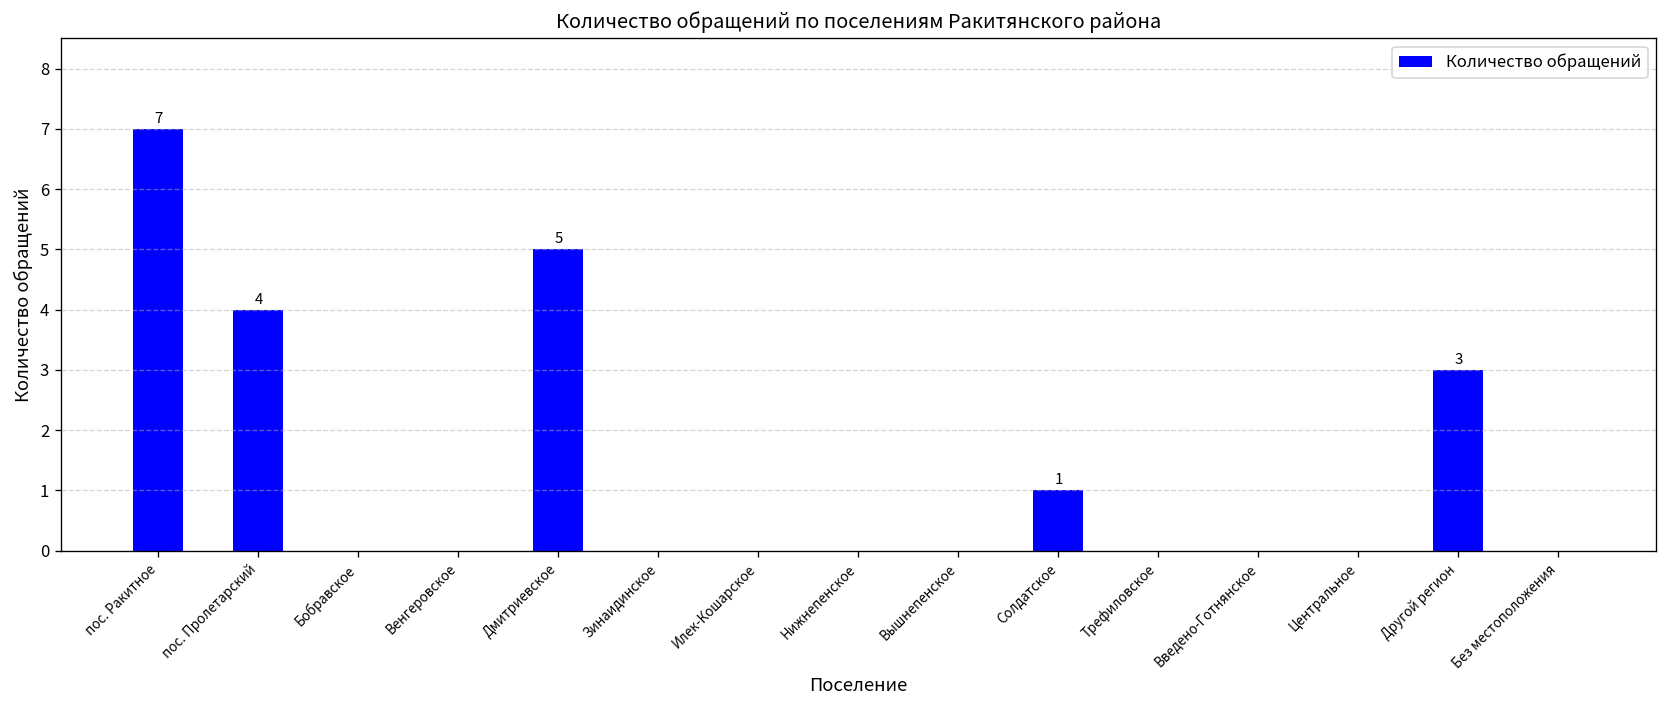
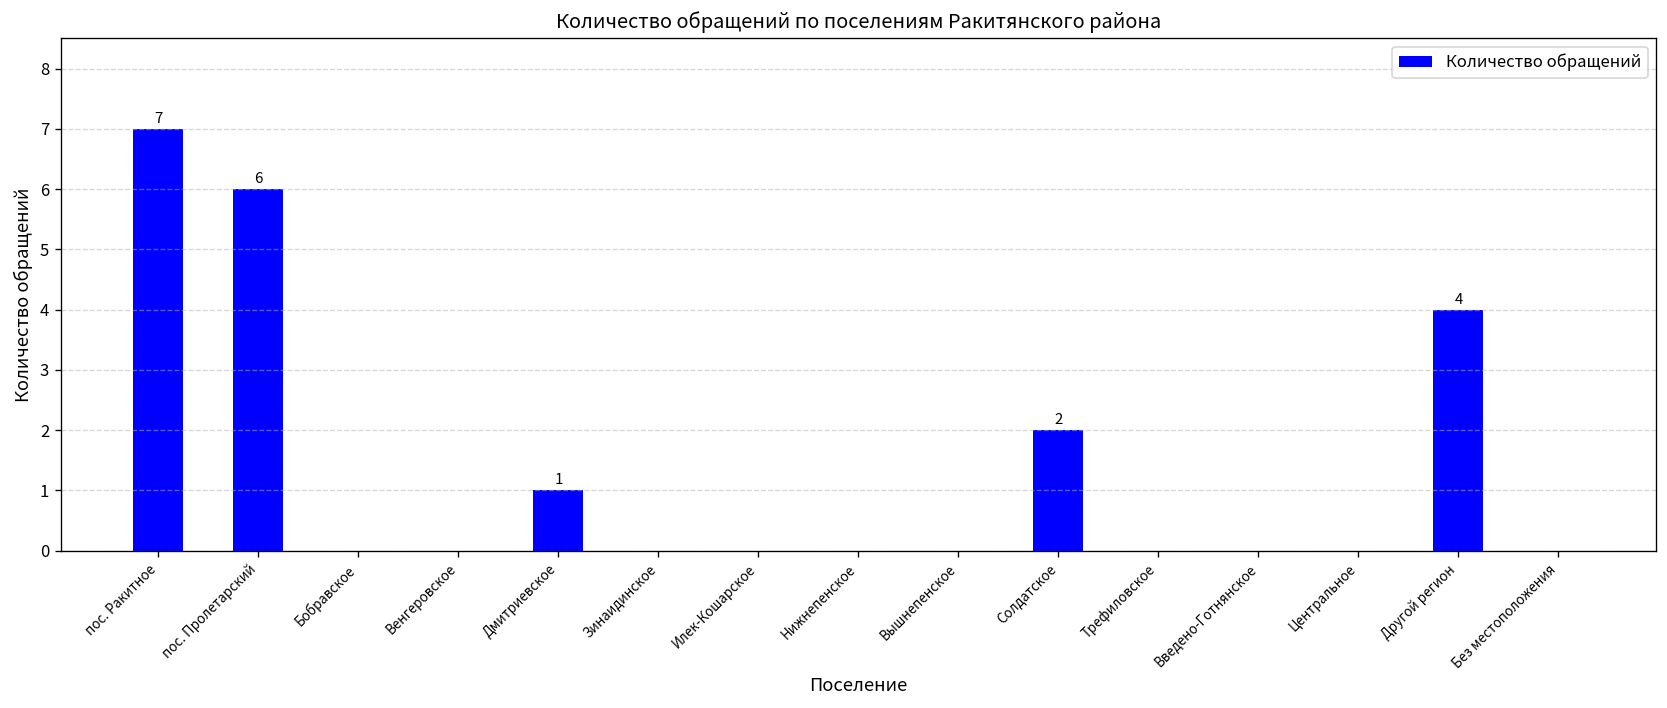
  {
    "пос. Ракитное": 7,
-   "пос. Пролетарский": 4,
-   "Дмитриевское": 5,
-   "Солдатское": 1,
-   "Другой регион": 3
+   "пос. Пролетарский": 6,
+   "Дмитриевское": 1,
+   "Солдатское": 2,
+   "Другой регион": 4
  }
